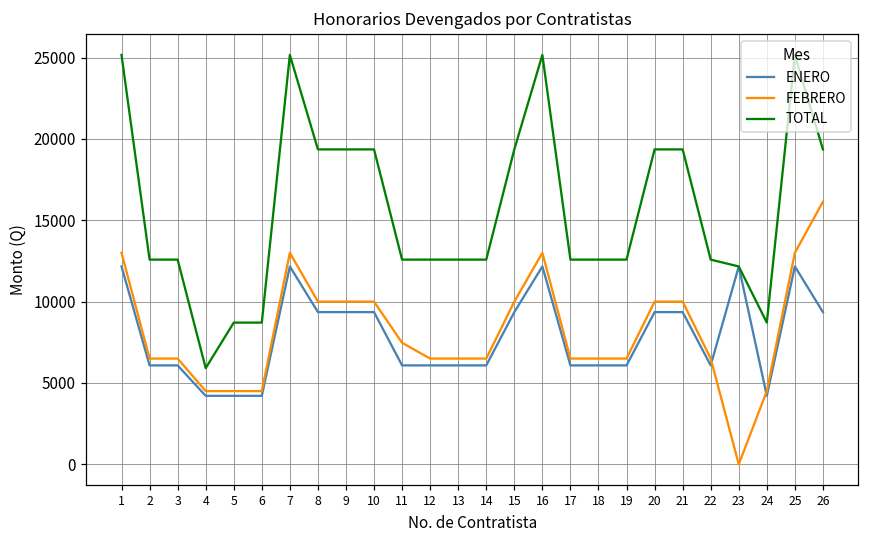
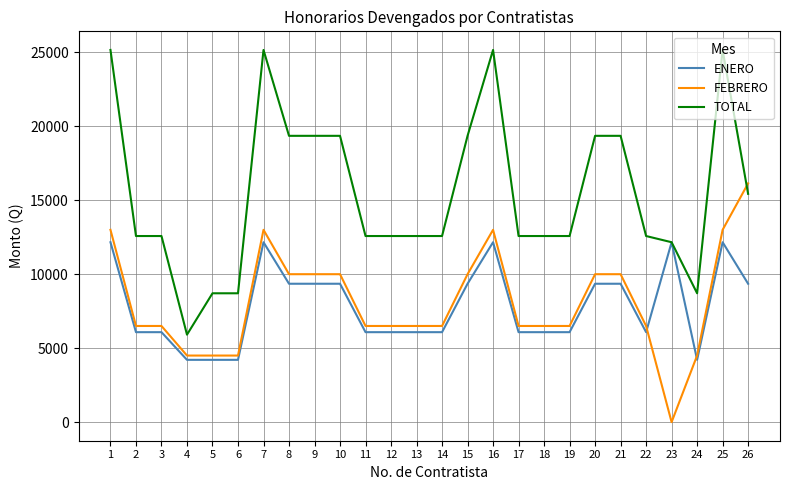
  {
    "ENERO": {
      "1": 12200,
      "2": 6100,
      "3": 6100,
      "4": 4200,
      "5": 4200,
      "6": 4200,
      "7": 12200,
      "8": 9400,
      "9": 9400,
      "10": 9400,
      "11": 6100,
      "12": 6100,
      "13": 6100,
      "14": 6100,
      "15": 9400,
      "16": 12200,
      "17": 6100,
      "18": 6100,
      "19": 6100,
      "20": 9400,
      "21": 9400,
      "22": 6100,
      "24": 4200,
      "25": 12200,
      "26": 9400
    },
    "FEBRERO": {
      "1": 13000,
      "2": 6500,
      "3": 6500,
      "4": 4500,
      "5": 4500,
      "6": 4500,
      "7": 13000,
      "8": 10000,
      "9": 10000,
      "10": 10000,
-     "11": 7500,
+     "11": 6500,
      "12": 6500,
      "13": 6500,
      "14": 6500,
      "15": 10000,
      "16": 13000,
      "17": 6500,
      "18": 6500,
      "19": 6500,
      "20": 10000,
      "21": 10000,
      "22": 6500,
      "23": 0,
      "24": 4500,
      "25": 13000,
      "26": 16100
    },
    "TOTAL": {
      "1": 25200,
      "2": 12600,
      "3": 12600,
      "4": 5900,
      "5": 8700,
      "6": 8700,
      "7": 25200,
      "8": 19400,
      "9": 19400,
      "10": 19400,
      "11": 12600,
      "12": 12600,
      "13": 12600,
      "14": 12600,
      "15": 19400,
      "16": 25200,
      "17": 12600,
      "18": 12600,
      "19": 12600,
      "20": 19400,
      "21": 19400,
      "22": 12600,
      "24": 8700,
-     "26": 19400
+     "26": 15400
    }
  }
